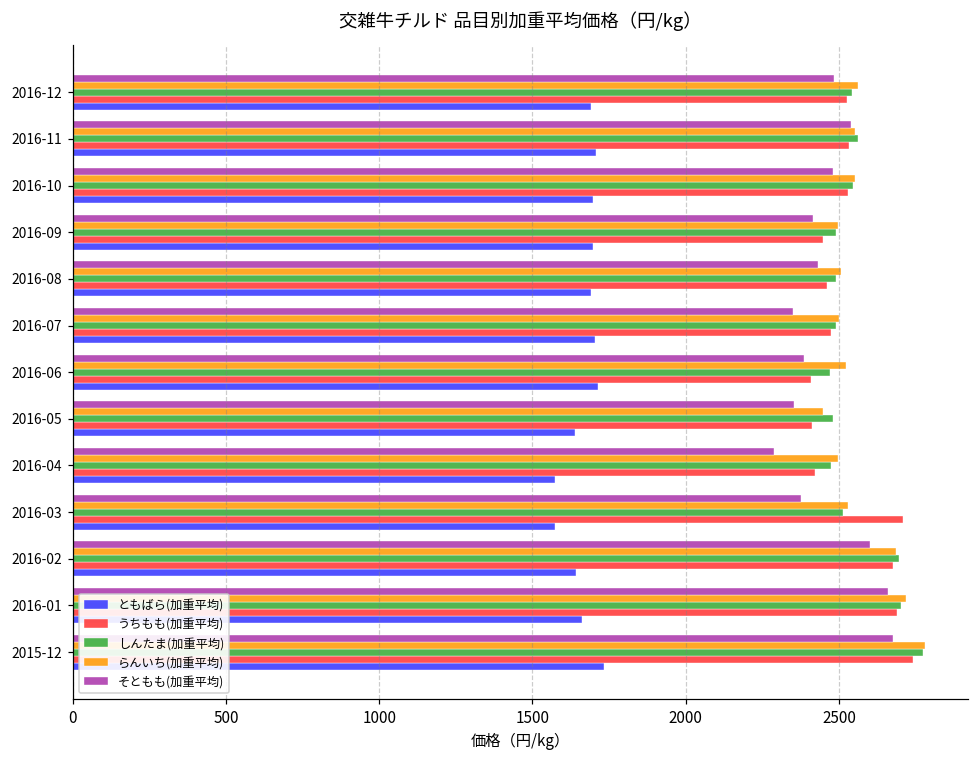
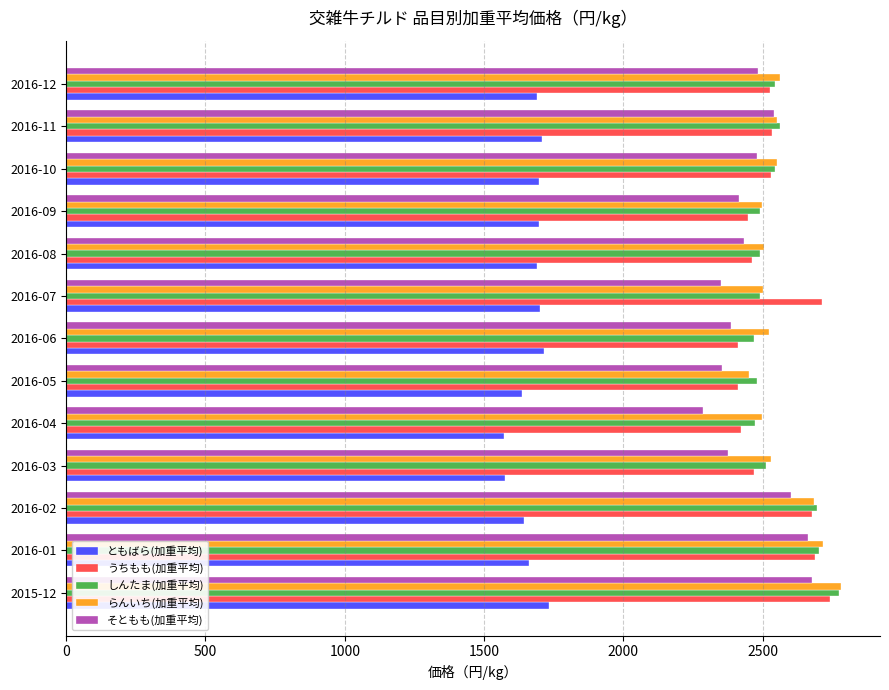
  {
    "ともばら(加重平均)": {
      "2016-12": 1690,
      "2016-11": 1710,
      "2016-10": 1700,
      "2016-09": 1700,
      "2016-08": 1690,
      "2016-07": 1700,
      "2016-06": 1720,
      "2016-05": 1640,
      "2016-04": 1570,
      "2016-03": 1580,
      "2016-02": 1640,
      "2016-01": 1660,
      "2015-12": 1730
    },
    "うちもも(加重平均)": {
      "2016-12": 2530,
      "2016-11": 2530,
      "2016-10": 2530,
      "2016-09": 2450,
      "2016-08": 2460,
-     "2016-07": 2470,
+     "2016-07": 2710,
      "2016-06": 2410,
      "2016-05": 2410,
      "2016-04": 2420,
-     "2016-03": 2710,
+     "2016-03": 2470,
      "2016-02": 2680,
      "2016-01": 2690,
      "2015-12": 2740
    },
    "しんたま(加重平均)": {
      "2016-12": 2540,
      "2016-11": 2560,
      "2016-10": 2550,
      "2016-09": 2490,
      "2016-08": 2490,
      "2016-07": 2490,
      "2016-06": 2470,
      "2016-05": 2480,
      "2016-04": 2470,
      "2016-03": 2510,
      "2016-02": 2700,
      "2016-01": 2700,
      "2015-12": 2770
    },
    "らんいち(加重平均)": {
      "2016-12": 2560,
      "2016-11": 2550,
      "2016-10": 2550,
      "2016-09": 2500,
      "2016-08": 2510,
      "2016-07": 2500,
      "2016-06": 2520,
      "2016-05": 2450,
      "2016-04": 2500,
      "2016-03": 2530,
      "2016-02": 2690,
      "2016-01": 2720,
      "2015-12": 2780
    },
    "そともも(加重平均)": {
      "2016-12": 2480,
      "2016-11": 2540,
      "2016-10": 2480,
      "2016-09": 2420,
      "2016-08": 2430,
      "2016-07": 2350,
      "2016-06": 2390,
      "2016-05": 2350,
      "2016-04": 2290,
      "2016-03": 2380,
      "2016-02": 2600,
      "2016-01": 2660,
      "2015-12": 2680
    }
  }
